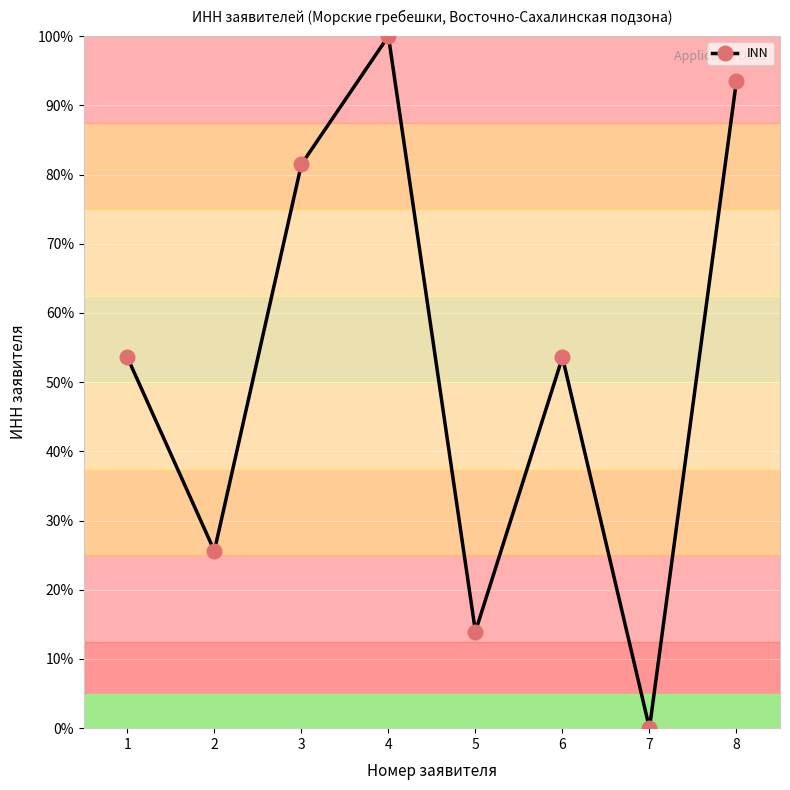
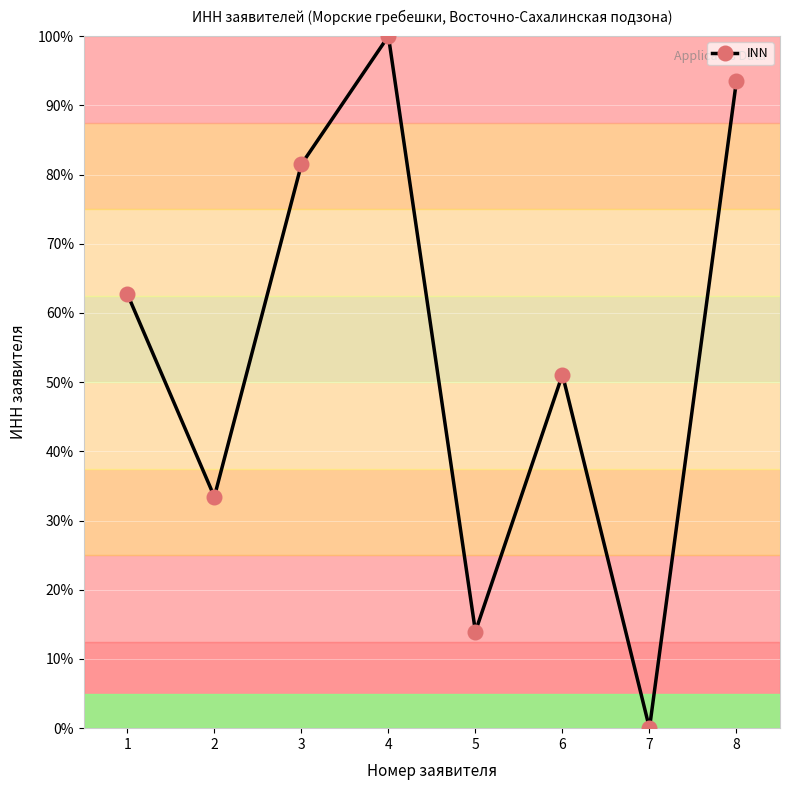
  {
-   "1": "54%",
-   "2": "26%",
+   "1": "63%",
+   "2": "33%",
    "3": "81%",
    "4": "100%",
    "5": "14%",
-   "6": "54%",
+   "6": "51%",
    "7": "0%",
    "8": "94%"
  }
